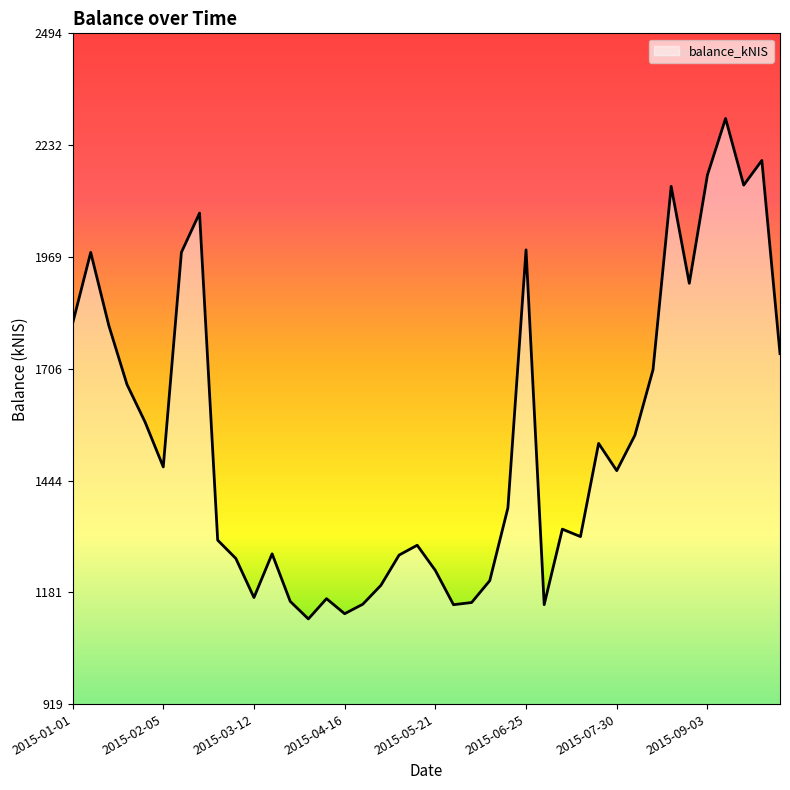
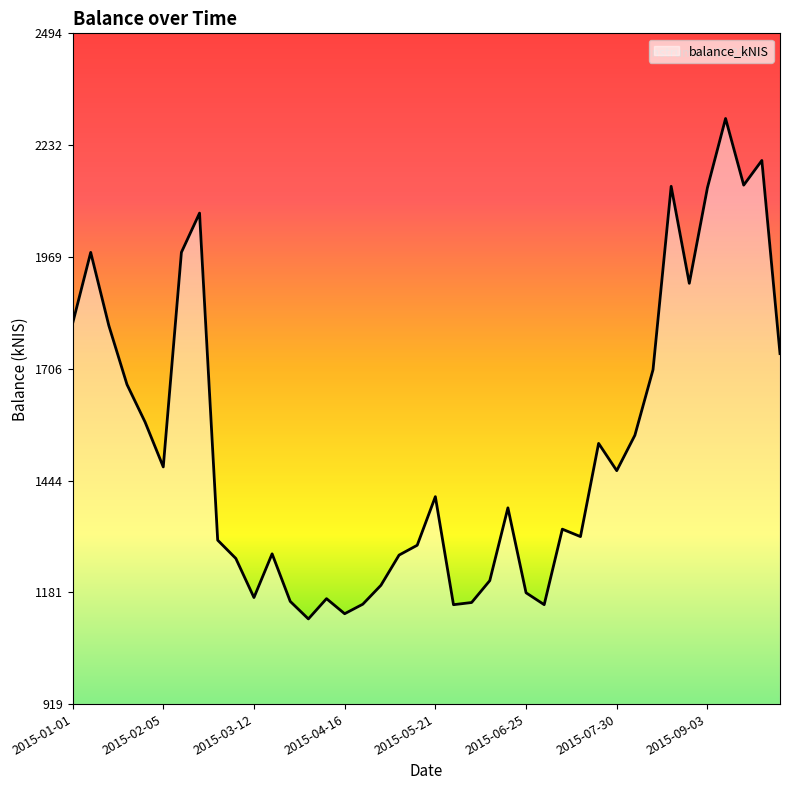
  {
    "2015-01-01": 1810,
    "2015-02-05": 1480,
    "2015-03-12": 1170,
    "2015-04-16": 1130,
-   "2015-05-21": 1230,
-   "2015-06-25": 1990,
+   "2015-05-21": 1410,
+   "2015-06-25": 1180,
    "2015-07-30": 1470,
-   "2015-09-03": 2160
+   "2015-09-03": 2130
  }
